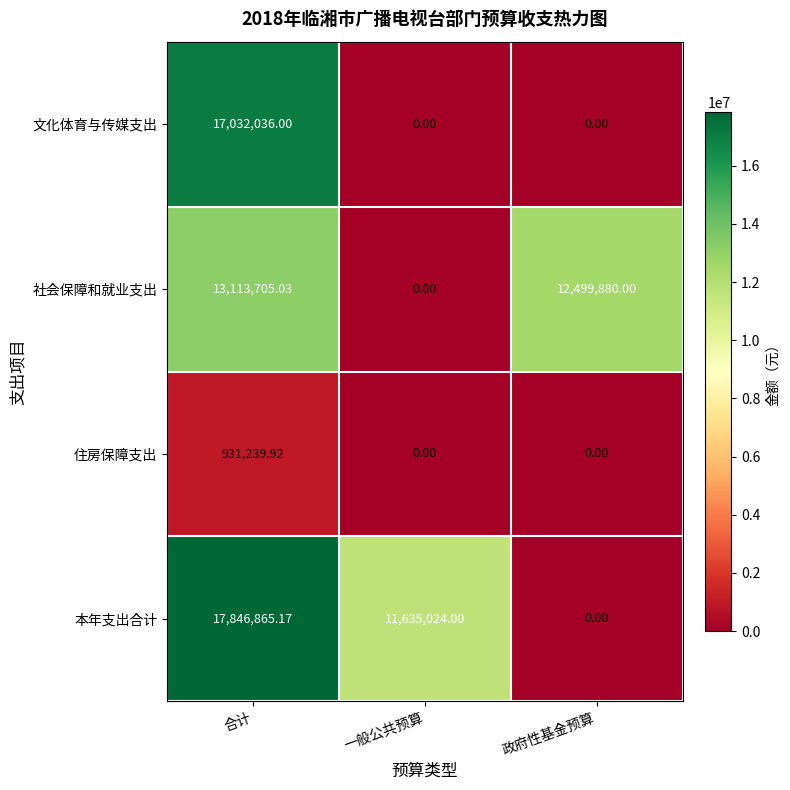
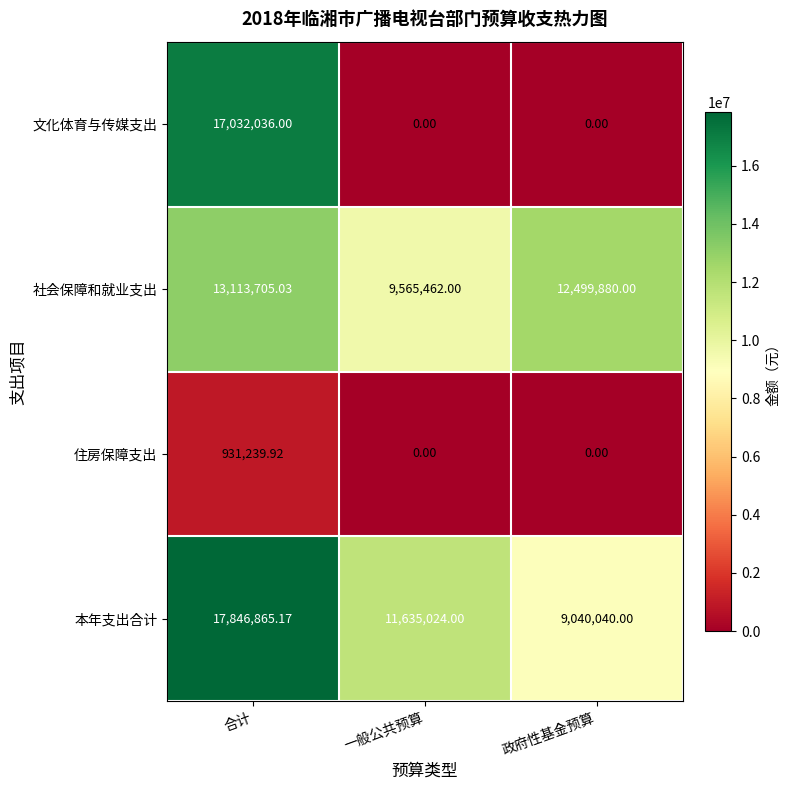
  {
    "文化体育与传媒支出": {
      "合计": "17,032,036.00",
      "一般公共预算": "0.00",
      "政府性基金预算": "0.00"
    },
    "社会保障和就业支出": {
      "合计": "13,113,705.03",
-     "一般公共预算": "0.00",
+     "一般公共预算": "9,565,462.00",
      "政府性基金预算": "12,499,880.00"
    },
    "住房保障支出": {
      "合计": "931,239.92",
      "一般公共预算": "0.00",
      "政府性基金预算": "0.00"
    },
    "本年支出合计": {
      "合计": "17,846,865.17",
      "一般公共预算": "11,635,024.00",
-     "政府性基金预算": "0.00"
+     "政府性基金预算": "9,040,040.00"
    }
  }
